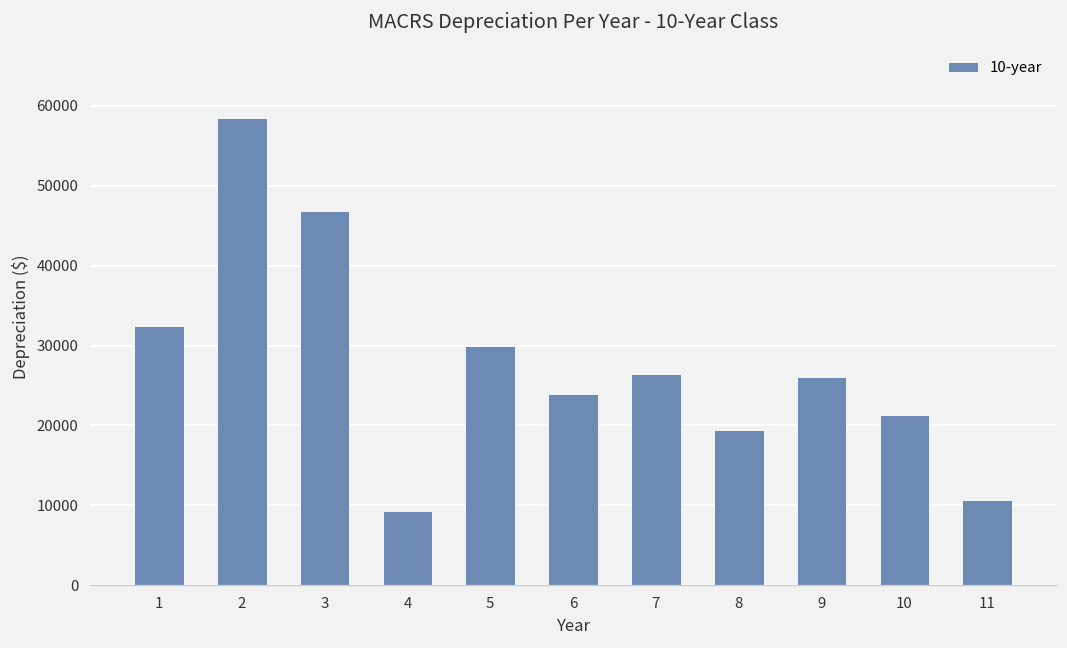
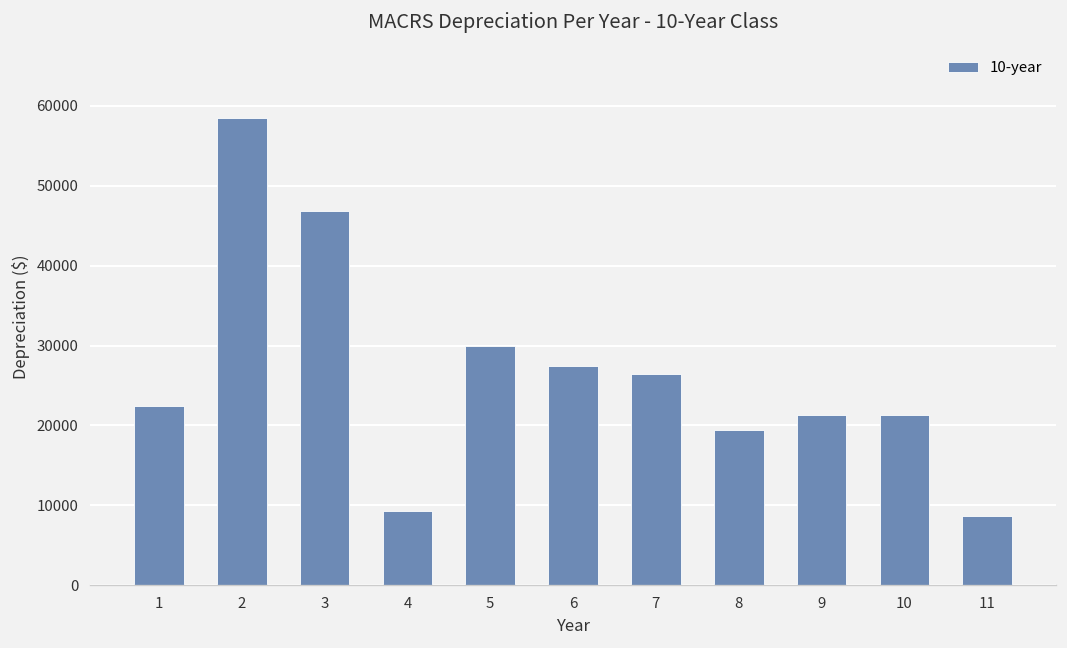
  {
-   "1": 33000,
+   "1": 22000,
    "2": 59000,
    "3": 47000,
    "4": 9000,
    "5": 30000,
-   "6": 24000,
+   "6": 27000,
    "7": 26000,
    "8": 19000,
-   "9": 26000,
+   "9": 21000,
    "10": 21000,
-   "11": 11000
+   "11": 9000
  }
